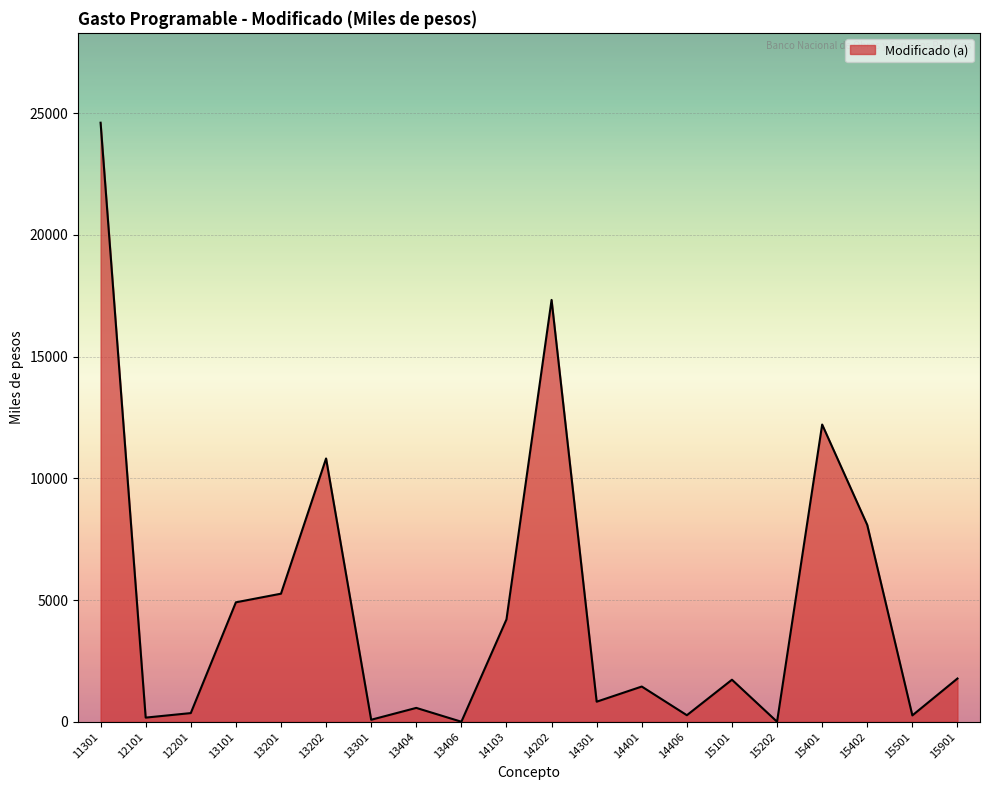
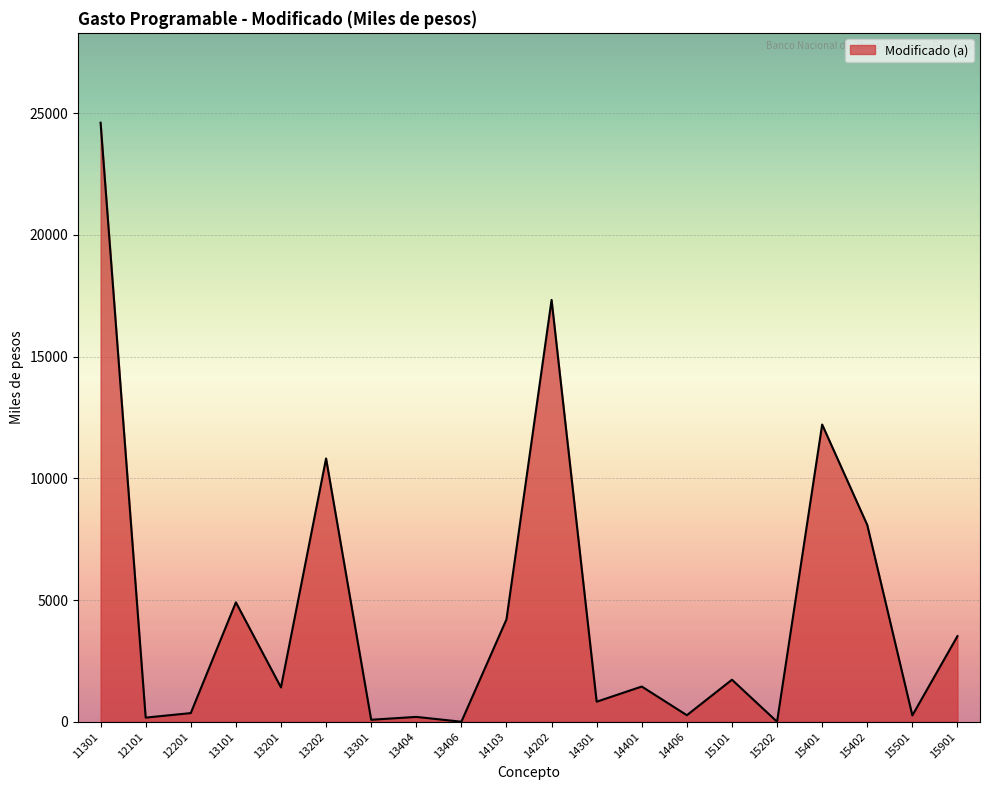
  {
    "11301": 24600,
    "12101": 200,
    "12201": 400,
    "13101": 4900,
-   "13201": 5300,
+   "13201": 1400,
    "13202": 10800,
    "13301": 100,
-   "13404": 600,
+   "13404": 200,
    "13406": 0,
    "14103": 4200,
    "14202": 17300,
    "14301": 800,
    "14401": 1400,
    "14406": 300,
    "15101": 1700,
    "15202": 0,
    "15401": 12200,
    "15402": 8100,
    "15501": 300,
-   "15901": 1800
+   "15901": 3500
  }
